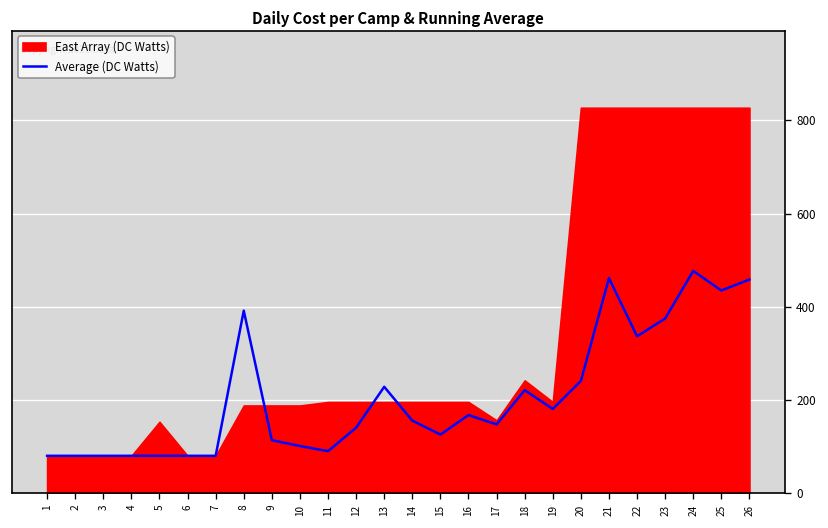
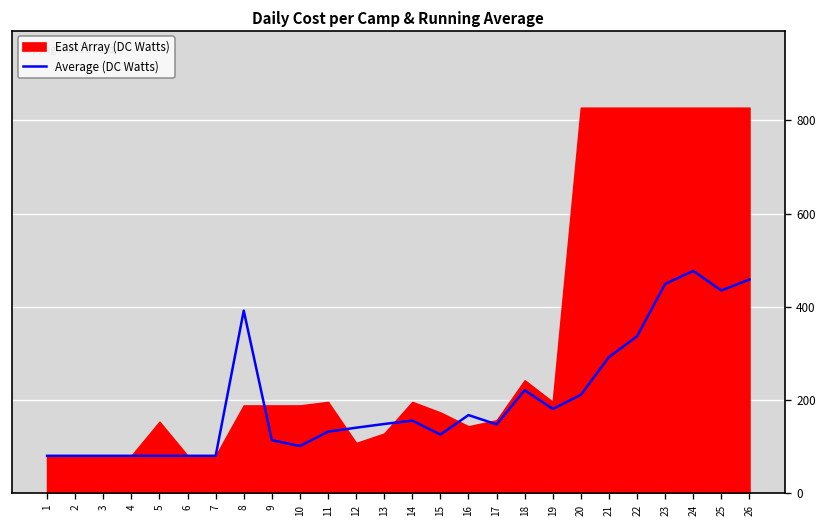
  {
    "Average (DC Watts)": {
      "5": 80,
      "8": 390,
      "9": 110,
      "10": 100,
-     "11": 90,
+     "11": 130,
      "12": 140,
-     "13": 230,
+     "13": 150,
      "14": 160,
      "15": 130,
      "16": 170,
      "17": 150,
      "18": 220,
      "19": 180,
-     "20": 240,
-     "21": 460,
+     "20": 210,
+     "21": 290,
      "22": 340,
-     "23": 370,
+     "23": 450,
      "24": 480,
      "25": 430,
      "26": 460
    },
    "East Array (DC Watts)": {
      "5": 150,
      "8": 190,
      "9": 190,
      "10": 190,
      "11": 200,
-     "12": 200,
-     "13": 200,
+     "12": 110,
+     "13": 130,
      "14": 200,
-     "15": 200,
-     "16": 200,
+     "15": 170,
+     "16": 140,
      "17": 160,
      "18": 240,
      "19": 200,
      "20": 830,
      "21": 830,
      "22": 830,
      "23": 830,
      "24": 830,
      "25": 830,
      "26": 830
    }
  }
